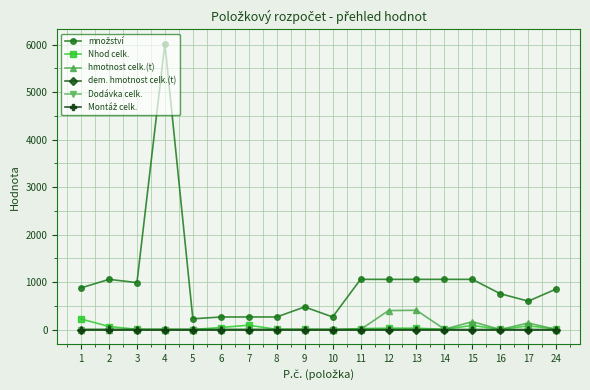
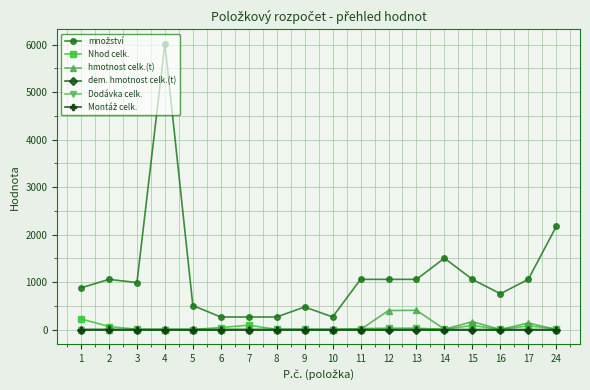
  {
    "množství": {
      "1": 900,
      "2": 1100,
      "3": 1000,
-     "5": 200,
+     "5": 500,
      "6": 300,
      "7": 300,
      "8": 300,
      "9": 500,
      "10": 300,
      "11": 1100,
      "12": 1100,
      "13": 1100,
-     "14": 1100,
+     "14": 1500,
      "15": 1100,
      "16": 800,
-     "17": 600,
-     "24": 900
+     "17": 1100,
+     "24": 2200
    },
    "Montáž celk.": {
      "15": 0,
      "17": 0
    }
  }
